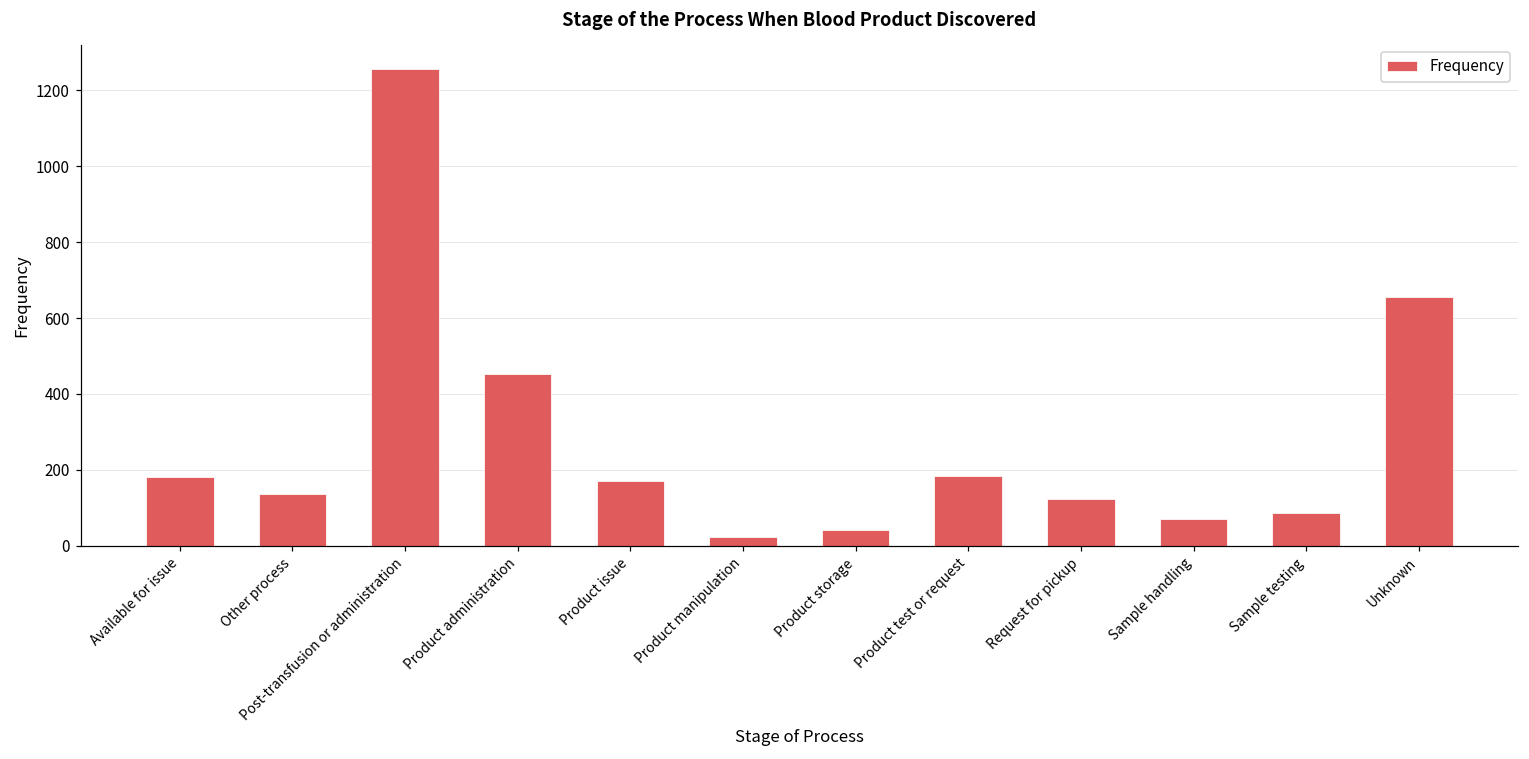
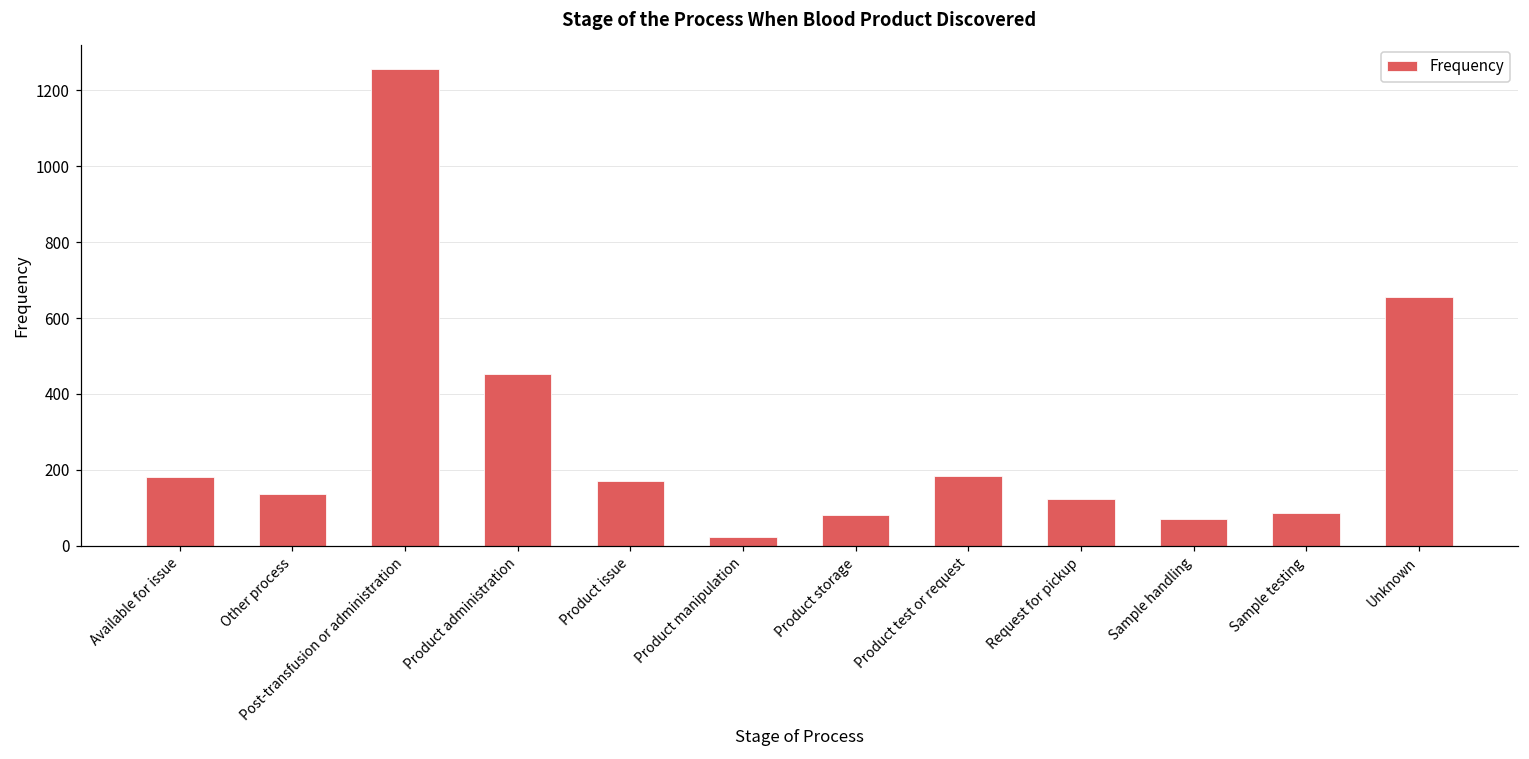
  {
    "Available for issue": 180,
    "Other process": 140,
    "Post-transfusion or administration": 1260,
    "Product administration": 450,
    "Product issue": 170,
    "Product manipulation": 20,
-   "Product storage": 40,
+   "Product storage": 80,
    "Product test or request": 190,
    "Request for pickup": 120,
    "Sample handling": 70,
    "Sample testing": 90,
    "Unknown": 660
  }
